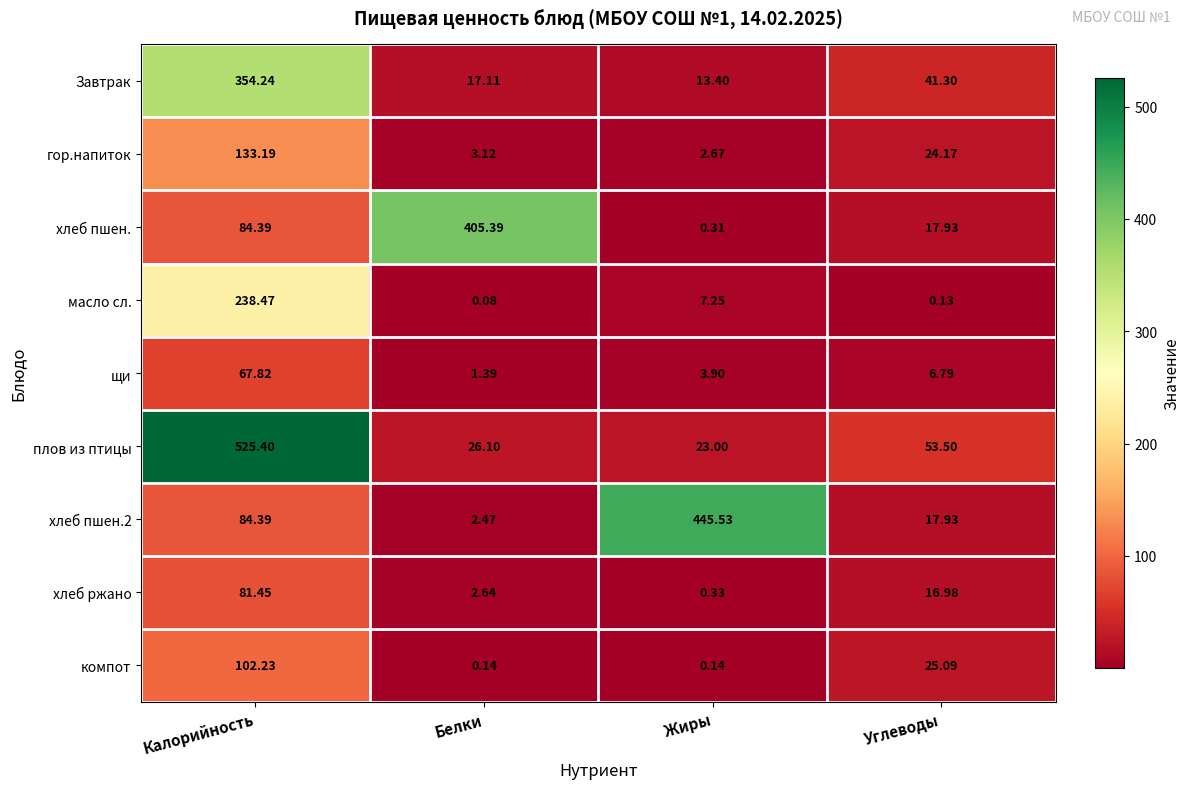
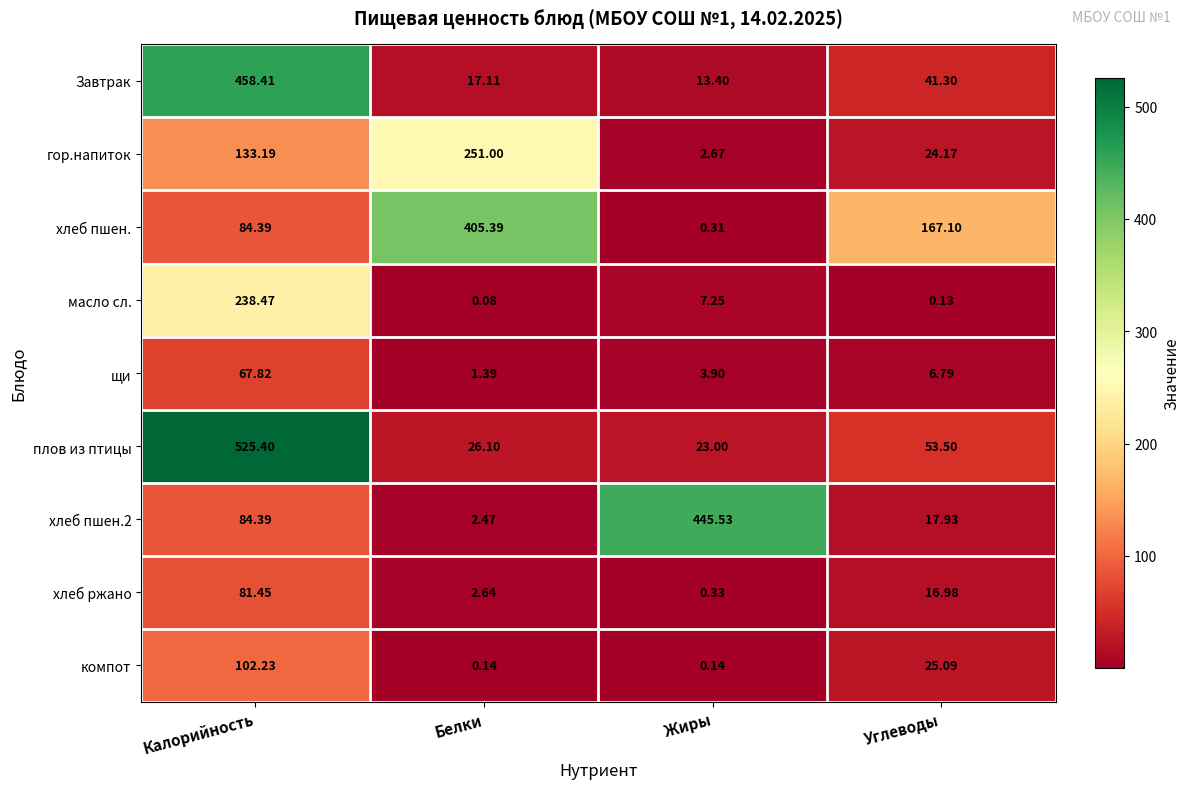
  {
    "Завтрак": {
-     "Калорийность": 354.24,
+     "Калорийность": 458.41,
      "Белки": 17.11,
      "Жиры": 13.40,
      "Углеводы": 41.30
    },
    "гор.напиток": {
      "Калорийность": 133.19,
-     "Белки": 3.12,
+     "Белки": 251.00,
      "Жиры": 2.67,
      "Углеводы": 24.17
    },
    "хлеб пшен.": {
      "Калорийность": 84.39,
      "Белки": 405.39,
      "Жиры": 0.31,
-     "Углеводы": 17.93
+     "Углеводы": 167.10
    },
    "масло сл.": {
      "Калорийность": 238.47,
      "Белки": 0.08,
      "Жиры": 7.25,
      "Углеводы": 0.13
    },
    "щи": {
      "Калорийность": 67.82,
      "Белки": 1.39,
      "Жиры": 3.90,
      "Углеводы": 6.79
    },
    "плов из птицы": {
      "Калорийность": 525.40,
      "Белки": 26.10,
      "Жиры": 23.00,
      "Углеводы": 53.50
    },
    "хлеб пшен.2": {
      "Калорийность": 84.39,
      "Белки": 2.47,
      "Жиры": 445.53,
      "Углеводы": 17.93
    },
    "хлеб ржано": {
      "Калорийность": 81.45,
      "Белки": 2.64,
      "Жиры": 0.33,
      "Углеводы": 16.98
    },
    "компот": {
      "Калорийность": 102.23,
      "Белки": 0.14,
      "Жиры": 0.14,
      "Углеводы": 25.09
    }
  }
